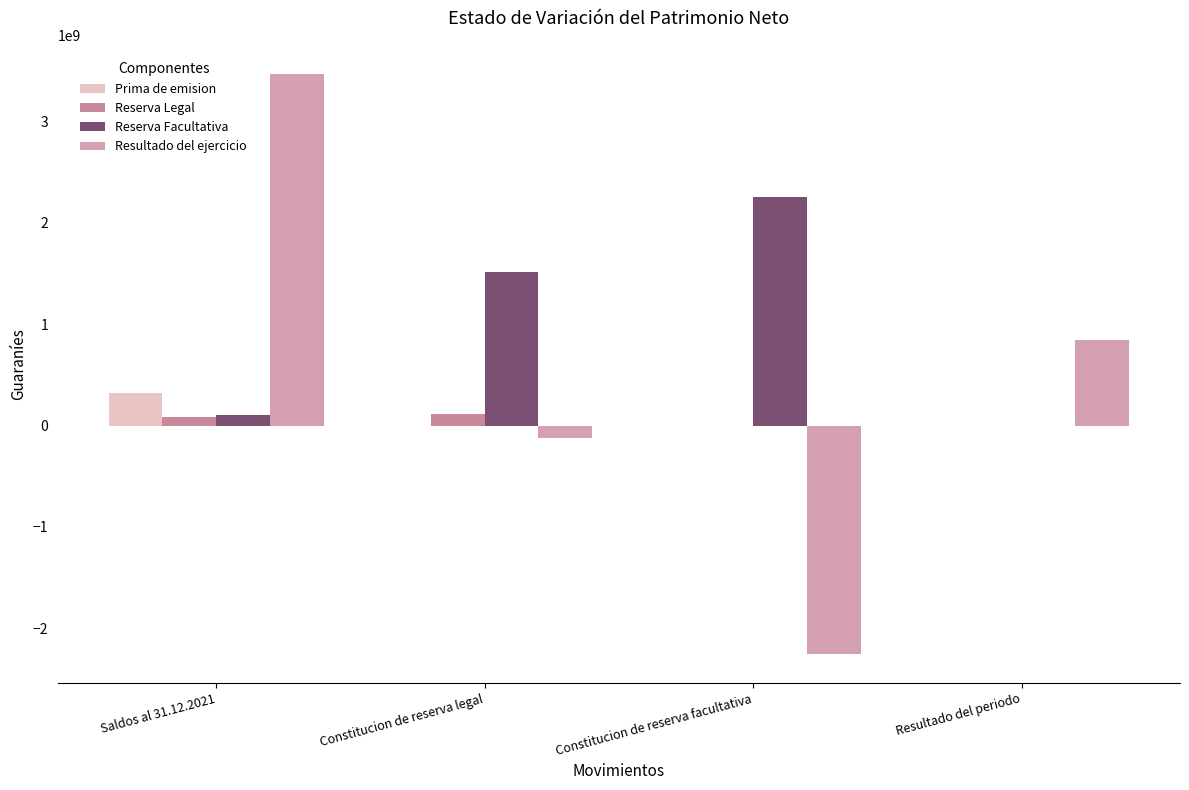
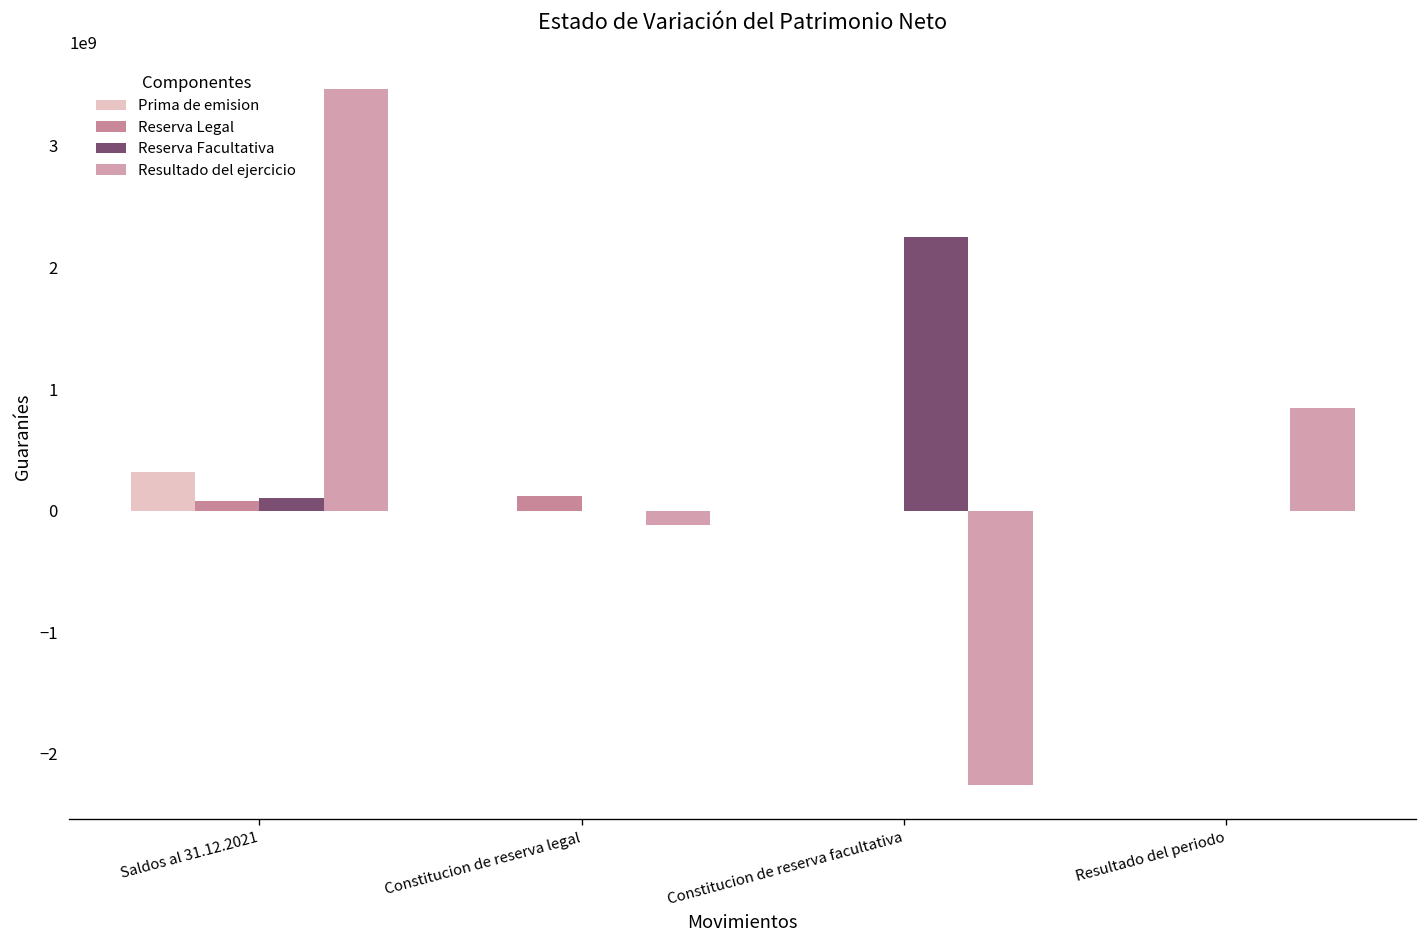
  {
    "Reserva Facultativa": {
      "Saldos al 31.12.2021": 100000000,
-     "Constitucion de reserva legal": 1510000000,
+     "Constitucion de reserva legal": 0,
      "Constitucion de reserva facultativa": 2250000000,
      "Resultado del periodo": 0
    }
  }
